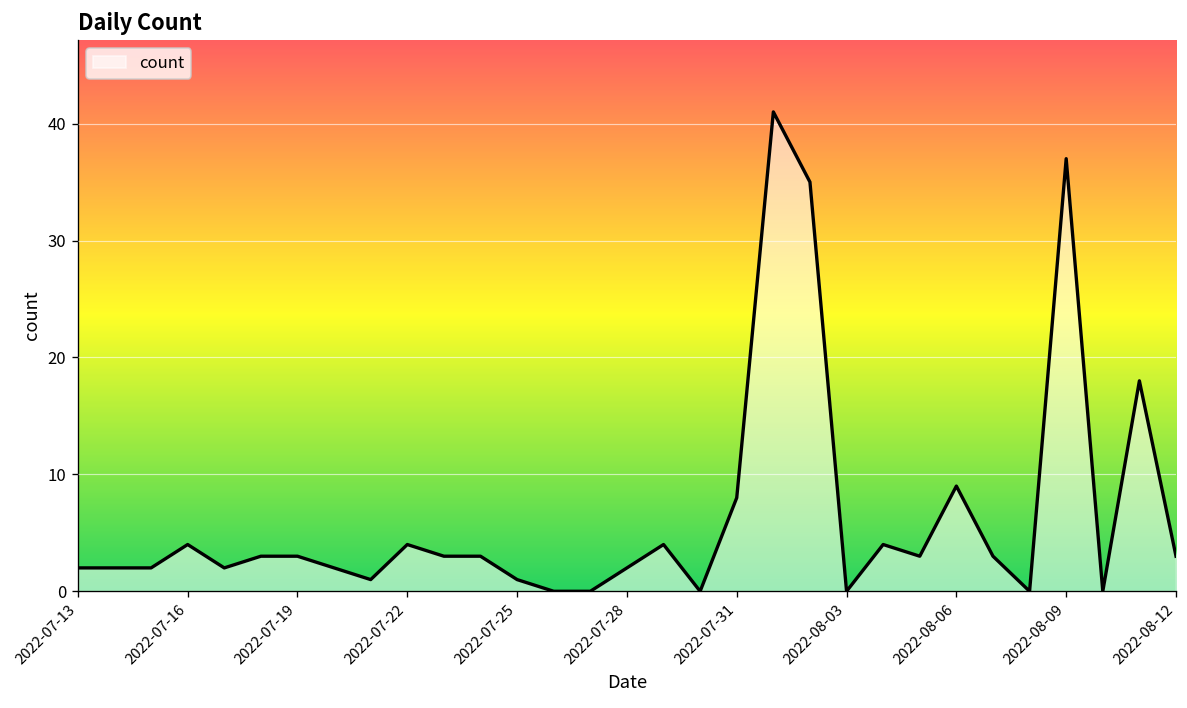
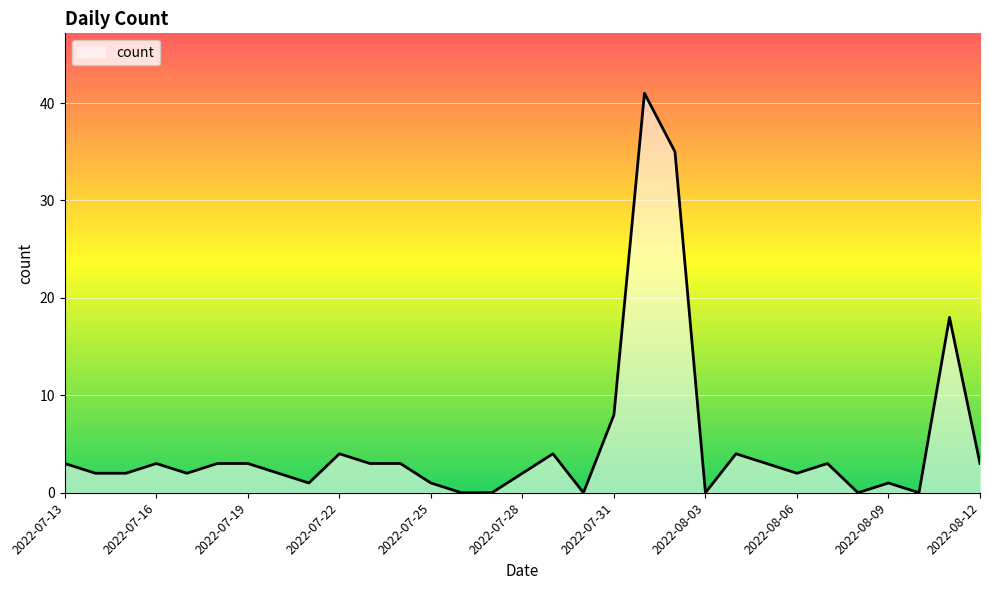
  {
-   "2022-07-13": 2,
-   "2022-07-16": 4,
+   "2022-07-13": 3,
+   "2022-07-16": 3,
    "2022-07-19": 3,
    "2022-07-22": 4,
    "2022-07-25": 1,
    "2022-07-28": 2,
    "2022-07-31": 8,
    "2022-08-03": 0,
-   "2022-08-06": 9,
-   "2022-08-09": 37,
+   "2022-08-06": 2,
+   "2022-08-09": 1,
    "2022-08-12": 3
  }
